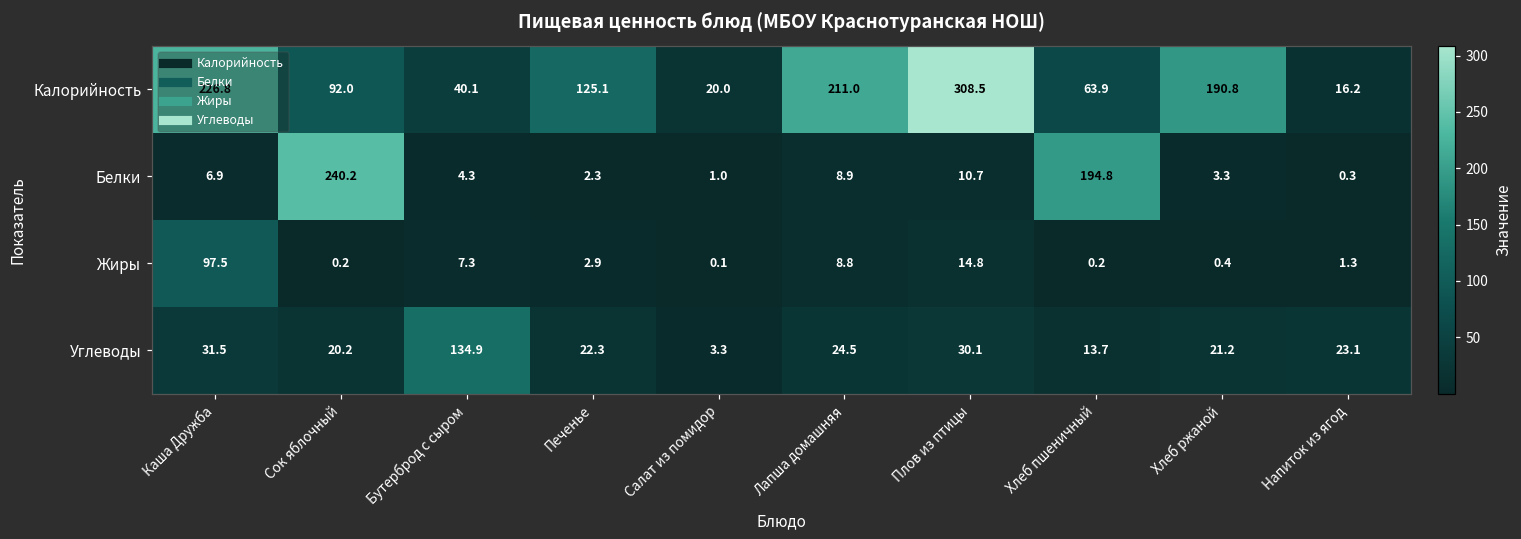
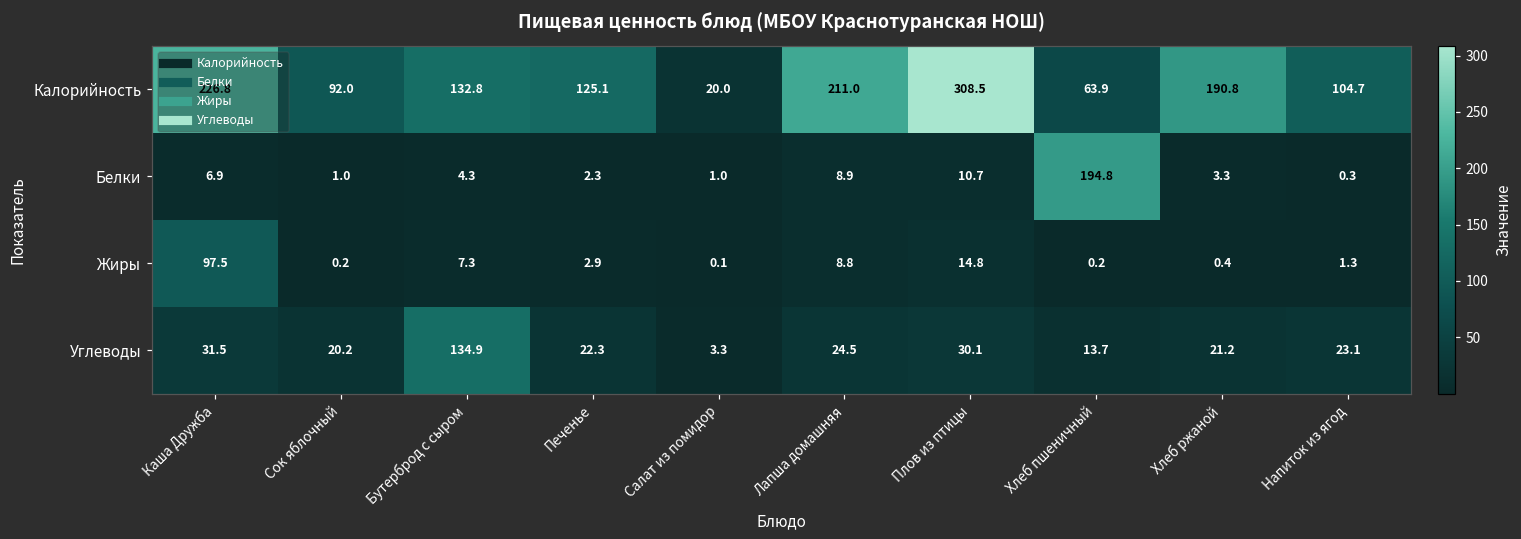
  {
    "Калорийность": {
      "Сок яблочный": 92.0,
-     "Бутерброд с сыром": 40.1,
+     "Бутерброд с сыром": 132.8,
      "Печенье": 125.1,
      "Салат из помидор": 20.0,
      "Лапша домашняя": 211.0,
      "Плов из птицы": 308.5,
      "Хлеб пшеничный": 63.9,
      "Хлеб ржаной": 190.8,
-     "Напиток из ягод": 16.2
+     "Напиток из ягод": 104.7
    },
    "Белки": {
      "Каша Дружба": 6.9,
-     "Сок яблочный": 240.2,
+     "Сок яблочный": 1.0,
      "Бутерброд с сыром": 4.3,
      "Печенье": 2.3,
      "Салат из помидор": 1.0,
      "Лапша домашняя": 8.9,
      "Плов из птицы": 10.7,
      "Хлеб пшеничный": 194.8,
      "Хлеб ржаной": 3.3,
      "Напиток из ягод": 0.3
    },
    "Жиры": {
      "Каша Дружба": 97.5,
      "Сок яблочный": 0.2,
      "Бутерброд с сыром": 7.3,
      "Печенье": 2.9,
      "Салат из помидор": 0.1,
      "Лапша домашняя": 8.8,
      "Плов из птицы": 14.8,
      "Хлеб пшеничный": 0.2,
      "Хлеб ржаной": 0.4,
      "Напиток из ягод": 1.3
    },
    "Углеводы": {
      "Каша Дружба": 31.5,
      "Сок яблочный": 20.2,
      "Бутерброд с сыром": 134.9,
      "Печенье": 22.3,
      "Салат из помидор": 3.3,
      "Лапша домашняя": 24.5,
      "Плов из птицы": 30.1,
      "Хлеб пшеничный": 13.7,
      "Хлеб ржаной": 21.2,
      "Напиток из ягод": 23.1
    }
  }
